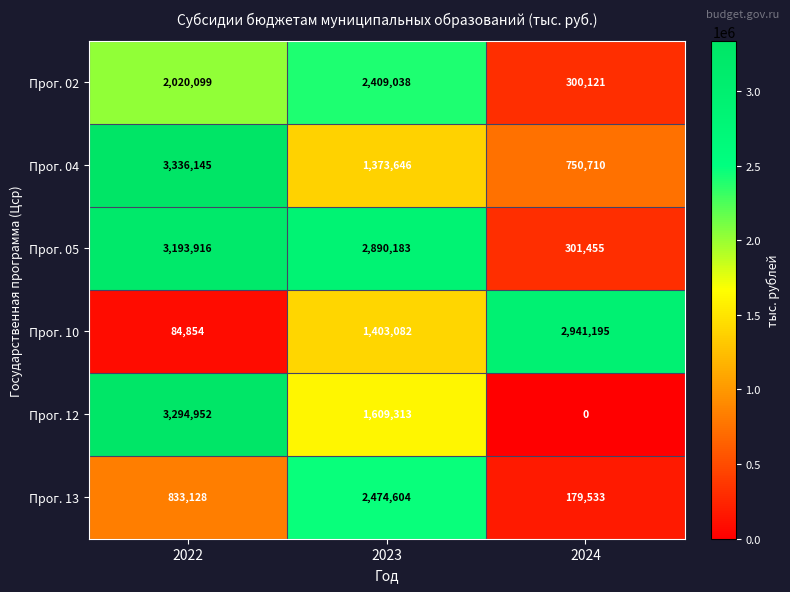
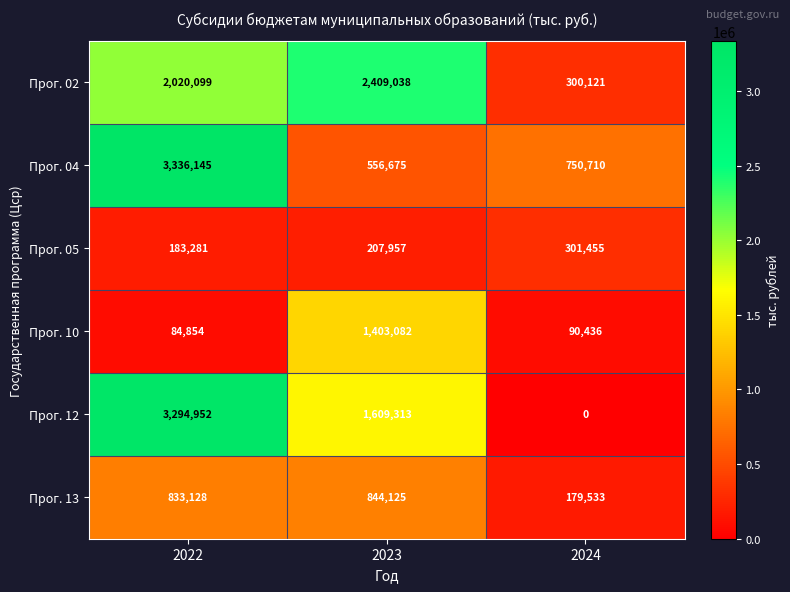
  {
    "Прог. 02": {
      "2022": "2,020,099",
      "2023": "2,409,038",
      "2024": "300,121"
    },
    "Прог. 04": {
      "2022": "3,336,145",
-     "2023": "1,373,646",
+     "2023": "556,675",
      "2024": "750,710"
    },
    "Прог. 05": {
-     "2022": "3,193,916",
-     "2023": "2,890,183",
+     "2022": "183,281",
+     "2023": "207,957",
      "2024": "301,455"
    },
    "Прог. 10": {
      "2022": "84,854",
      "2023": "1,403,082",
-     "2024": "2,941,195"
+     "2024": "90,436"
    },
    "Прог. 12": {
      "2022": "3,294,952",
      "2023": "1,609,313",
      "2024": "0"
    },
    "Прог. 13": {
      "2022": "833,128",
-     "2023": "2,474,604",
+     "2023": "844,125",
      "2024": "179,533"
    }
  }
